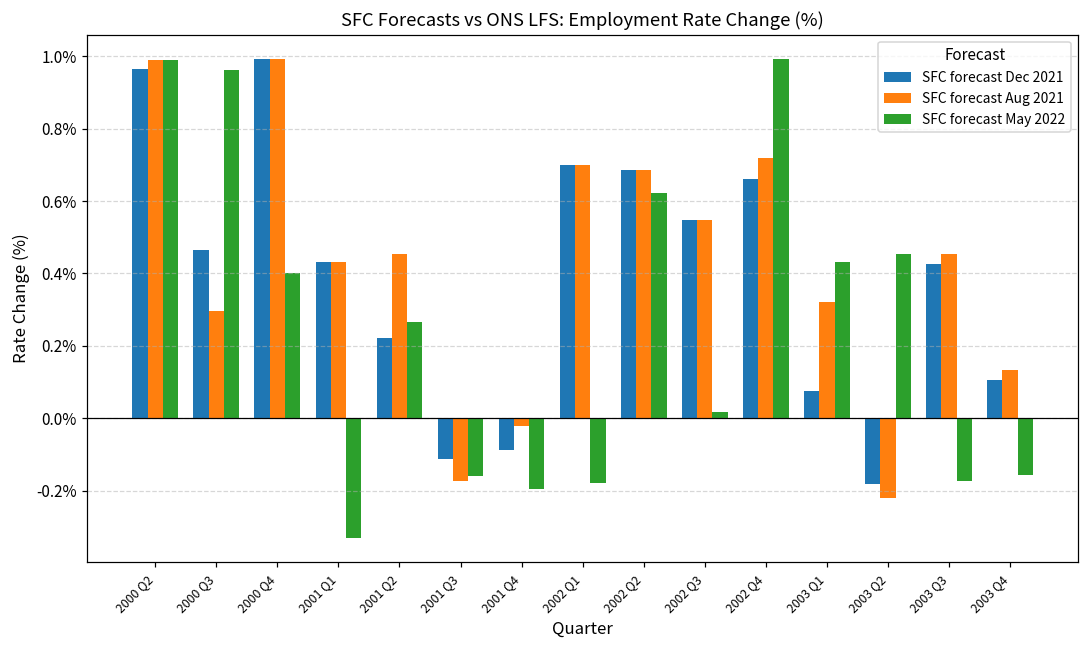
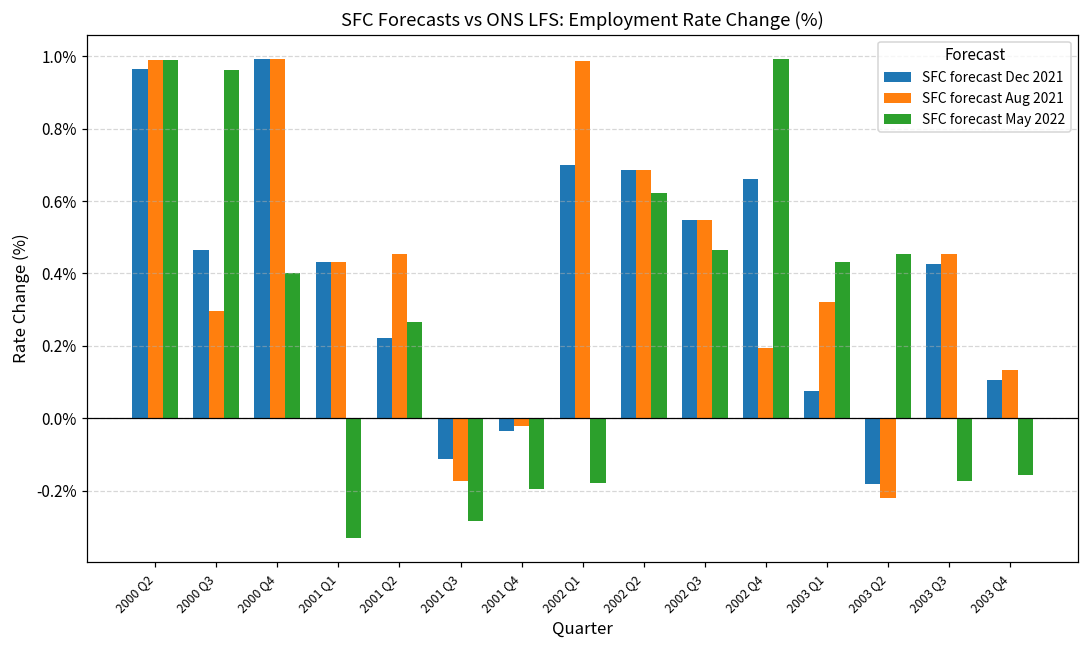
  {
    "SFC forecast Dec 2021": {
      "2000 Q2": "0.96%",
      "2000 Q3": "0.47%",
      "2000 Q4": "0.99%",
      "2001 Q1": "0.43%",
      "2001 Q2": "0.22%",
      "2001 Q3": "-0.11%",
-     "2001 Q4": "-0.09%",
+     "2001 Q4": "-0.04%",
      "2002 Q1": "0.70%",
      "2002 Q2": "0.69%",
      "2002 Q3": "0.55%",
      "2002 Q4": "0.66%",
      "2003 Q1": "0.08%",
      "2003 Q2": "-0.18%",
      "2003 Q3": "0.43%",
      "2003 Q4": "0.11%"
    },
    "SFC forecast Aug 2021": {
      "2000 Q2": "0.99%",
      "2000 Q3": "0.30%",
      "2000 Q4": "0.99%",
      "2001 Q1": "0.43%",
      "2001 Q2": "0.45%",
      "2001 Q3": "-0.17%",
      "2001 Q4": "-0.02%",
-     "2002 Q1": "0.70%",
+     "2002 Q1": "0.99%",
      "2002 Q2": "0.69%",
      "2002 Q3": "0.55%",
-     "2002 Q4": "0.72%",
+     "2002 Q4": "0.19%",
      "2003 Q1": "0.32%",
      "2003 Q2": "-0.22%",
      "2003 Q3": "0.45%",
      "2003 Q4": "0.13%"
    },
    "SFC forecast May 2022": {
      "2000 Q2": "0.99%",
      "2000 Q3": "0.96%",
      "2000 Q4": "0.40%",
      "2001 Q1": "-0.33%",
      "2001 Q2": "0.27%",
-     "2001 Q3": "-0.16%",
+     "2001 Q3": "-0.28%",
      "2001 Q4": "-0.20%",
      "2002 Q1": "-0.18%",
      "2002 Q2": "0.62%",
-     "2002 Q3": "0.02%",
+     "2002 Q3": "0.47%",
      "2002 Q4": "0.99%",
      "2003 Q1": "0.43%",
      "2003 Q2": "0.45%",
      "2003 Q3": "-0.17%",
      "2003 Q4": "-0.16%"
    }
  }
